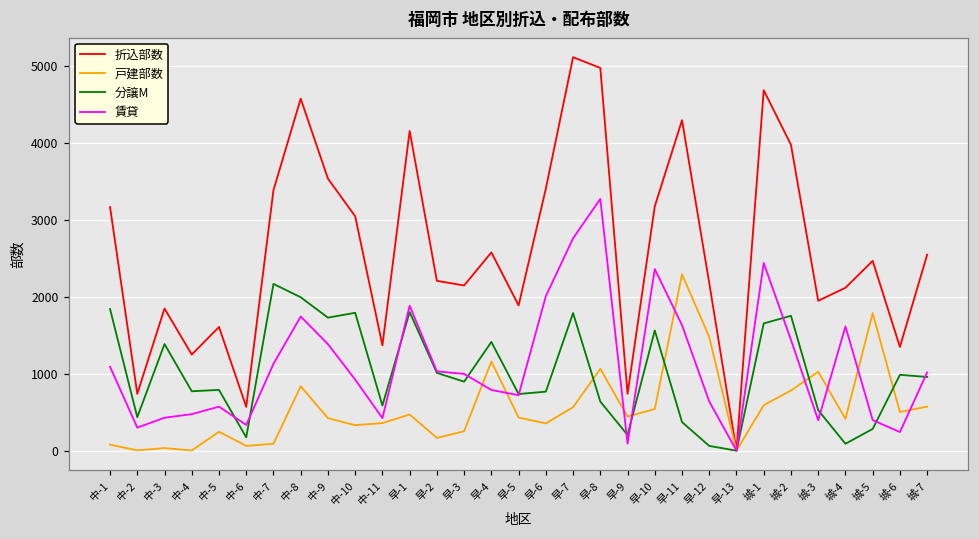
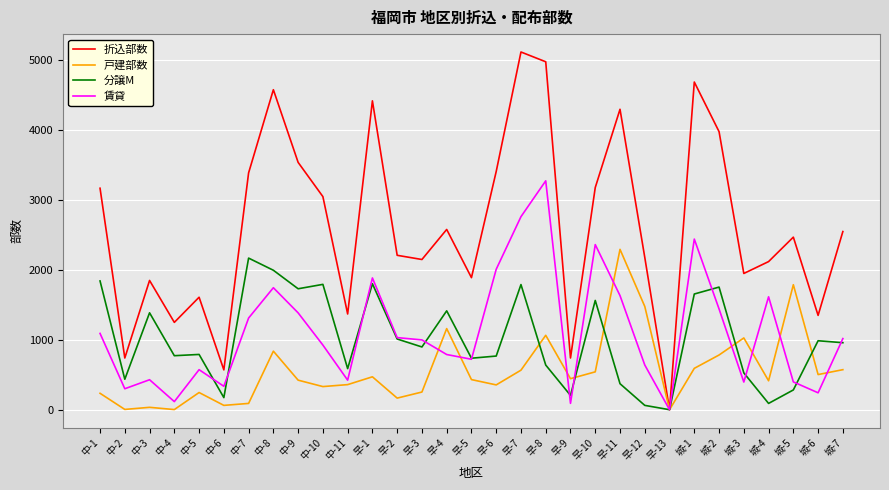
  {
    "折込部数": {
      "中-1": 3200,
      "中-2": 700,
      "中-3": 1900,
      "中-4": 1300,
      "中-5": 1600,
      "中-6": 600,
      "中-7": 3400,
      "中-8": 4600,
      "中-9": 3500,
      "中-10": 3100,
      "中-11": 1400,
-     "早-1": 4200,
+     "早-1": 4400,
      "早-2": 2200,
      "早-3": 2200,
      "早-4": 2600,
      "早-5": 1900,
      "早-6": 3400,
      "早-7": 5100,
      "早-8": 5000,
      "早-9": 700,
      "早-10": 3200,
      "早-11": 4300,
      "早-12": 2200,
      "城-1": 4700,
      "城-2": 4000,
      "城-3": 2000,
      "城-4": 2100,
      "城-5": 2500,
      "城-6": 1400,
      "城-7": 2600
    },
    "戸建部数": {
-     "中-1": 100,
+     "中-1": 200,
      "中-2": 0,
      "中-3": 0,
      "中-4": 0,
      "中-5": 200,
      "中-6": 100,
      "中-7": 100,
      "中-8": 800,
      "中-9": 400,
      "中-10": 300,
      "中-11": 400,
      "早-1": 500,
      "早-2": 200,
      "早-3": 300,
      "早-4": 1200,
      "早-5": 400,
      "早-6": 400,
      "早-7": 600,
      "早-8": 1100,
      "早-9": 400,
      "早-10": 500,
      "早-11": 2300,
      "早-12": 1500,
      "城-1": 600,
      "城-2": 800,
      "城-3": 1000,
      "城-4": 400,
      "城-5": 1800,
      "城-6": 500,
      "城-7": 600
    },
    "分譲M": {
      "中-1": 1800,
      "中-2": 400,
      "中-3": 1400,
      "中-4": 800,
      "中-5": 800,
      "中-6": 200,
      "中-7": 2200,
      "中-8": 2000,
      "中-9": 1700,
      "中-10": 1800,
      "中-11": 600,
      "早-1": 1800,
      "早-3": 900,
      "早-4": 1400,
      "早-6": 800,
      "早-7": 1800,
      "早-8": 600,
      "早-9": 200,
      "早-10": 1600,
      "早-11": 400,
      "早-12": 100,
      "城-1": 1700,
      "城-2": 1800,
      "城-3": 500,
      "城-4": 100,
      "城-5": 300,
      "城-6": 1000,
      "城-7": 1000
    },
    "賃貸": {
      "中-1": 1100,
      "中-2": 300,
      "中-3": 400,
-     "中-4": 500,
+     "中-4": 100,
      "中-5": 600,
      "中-6": 300,
-     "中-7": 1100,
+     "中-7": 1300,
      "中-8": 1700,
      "中-9": 1400,
      "中-10": 900,
      "中-11": 400,
      "早-1": 1900,
      "早-3": 1000,
      "早-4": 800,
      "早-6": 2000,
      "早-7": 2800,
      "早-8": 3300,
      "早-9": 100,
      "早-10": 2400,
      "早-11": 1600,
      "早-12": 600,
      "城-1": 2400,
      "城-2": 1400,
      "城-3": 400,
      "城-4": 1600,
      "城-5": 400,
      "城-6": 200,
      "城-7": 1000
    }
  }
